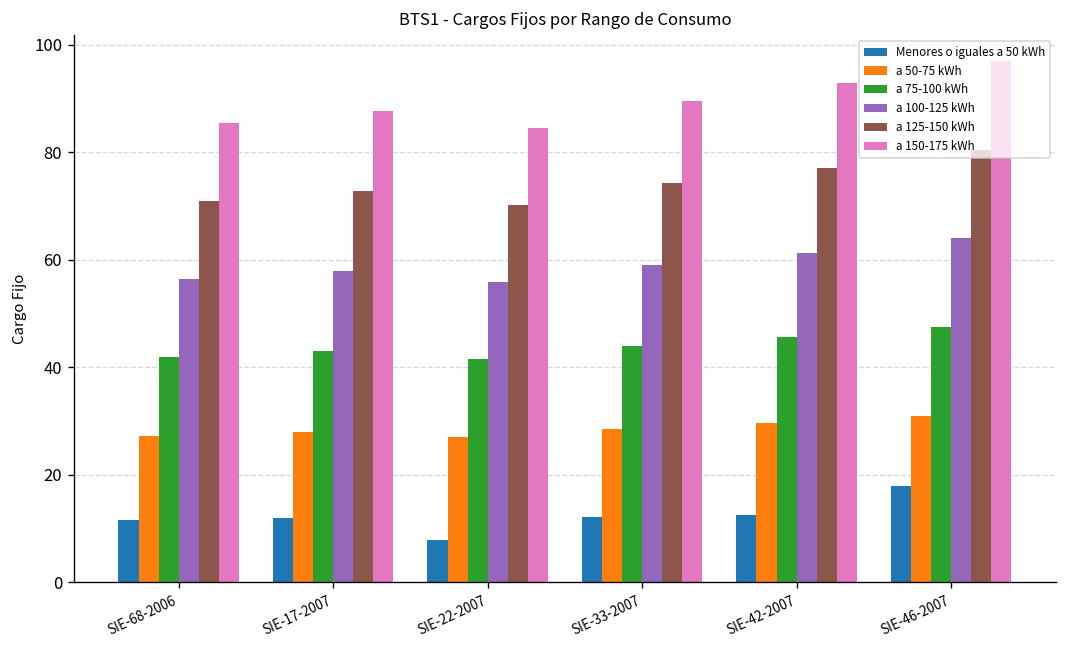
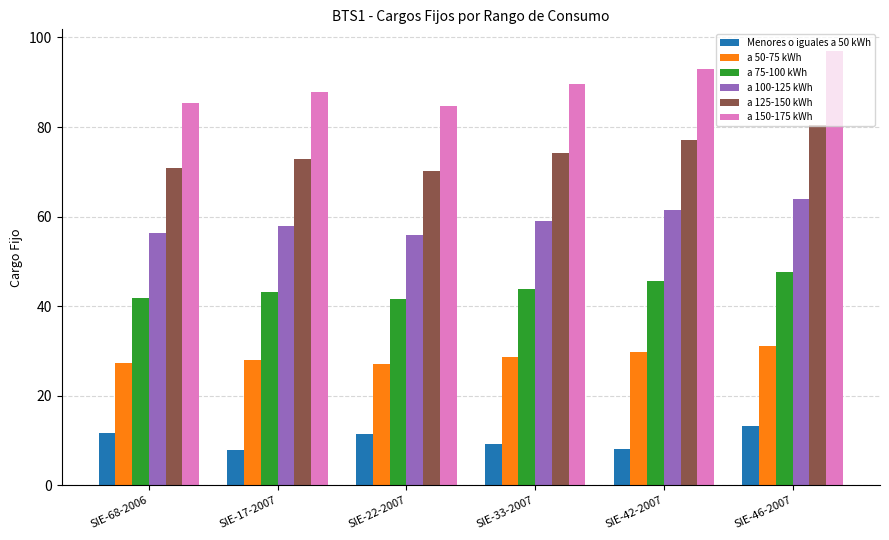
  {
    "Menores o iguales a 50 kWh": {
      "SIE-68-2006": 12,
-     "SIE-17-2007": 12,
-     "SIE-22-2007": 8,
-     "SIE-33-2007": 12,
-     "SIE-42-2007": 13,
-     "SIE-46-2007": 18
+     "SIE-17-2007": 8,
+     "SIE-22-2007": 11,
+     "SIE-33-2007": 9,
+     "SIE-42-2007": 8,
+     "SIE-46-2007": 13
    },
    "a 50-75 kWh": {
      "SIE-68-2006": 27,
      "SIE-17-2007": 28,
      "SIE-22-2007": 27,
      "SIE-33-2007": 29,
      "SIE-42-2007": 30,
      "SIE-46-2007": 31
    },
    "a 75-100 kWh": {
      "SIE-68-2006": 42,
      "SIE-17-2007": 43,
      "SIE-22-2007": 42,
      "SIE-33-2007": 44,
      "SIE-42-2007": 46,
      "SIE-46-2007": 48
    },
    "a 100-125 kWh": {
      "SIE-68-2006": 56,
      "SIE-17-2007": 58,
      "SIE-22-2007": 56,
      "SIE-33-2007": 59,
      "SIE-42-2007": 61,
      "SIE-46-2007": 64
    },
    "a 125-150 kWh": {
      "SIE-68-2006": 71,
      "SIE-17-2007": 73,
      "SIE-22-2007": 70,
      "SIE-33-2007": 74,
      "SIE-42-2007": 77
    },
    "a 150-175 kWh": {
      "SIE-68-2006": 85,
      "SIE-17-2007": 88,
      "SIE-22-2007": 85,
      "SIE-33-2007": 90,
      "SIE-42-2007": 93
    }
  }
